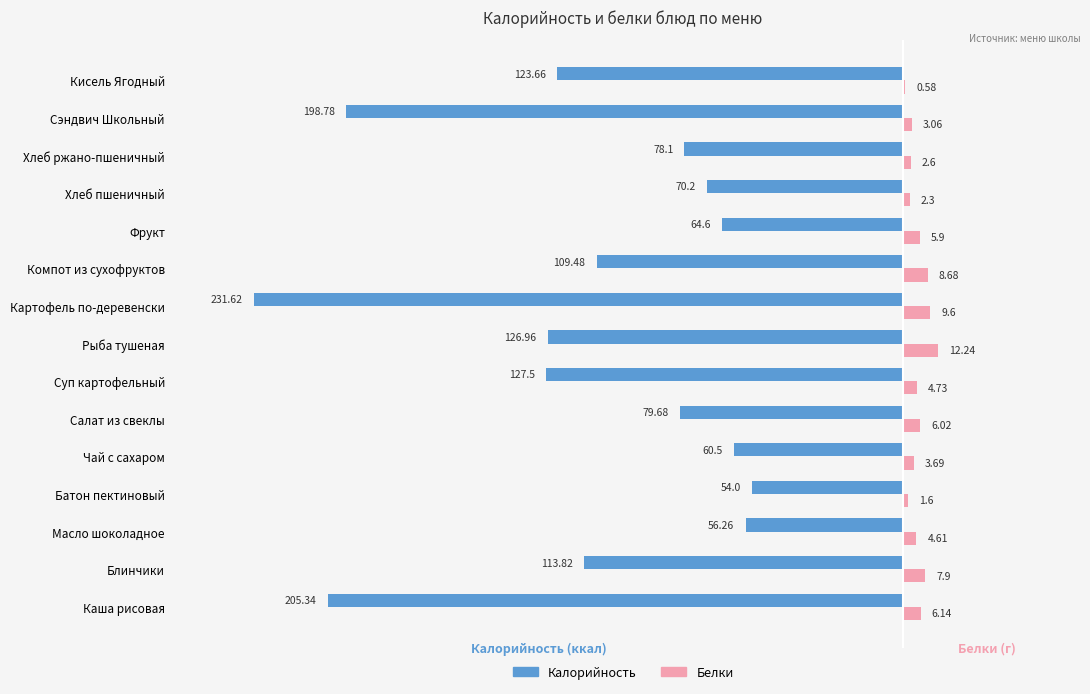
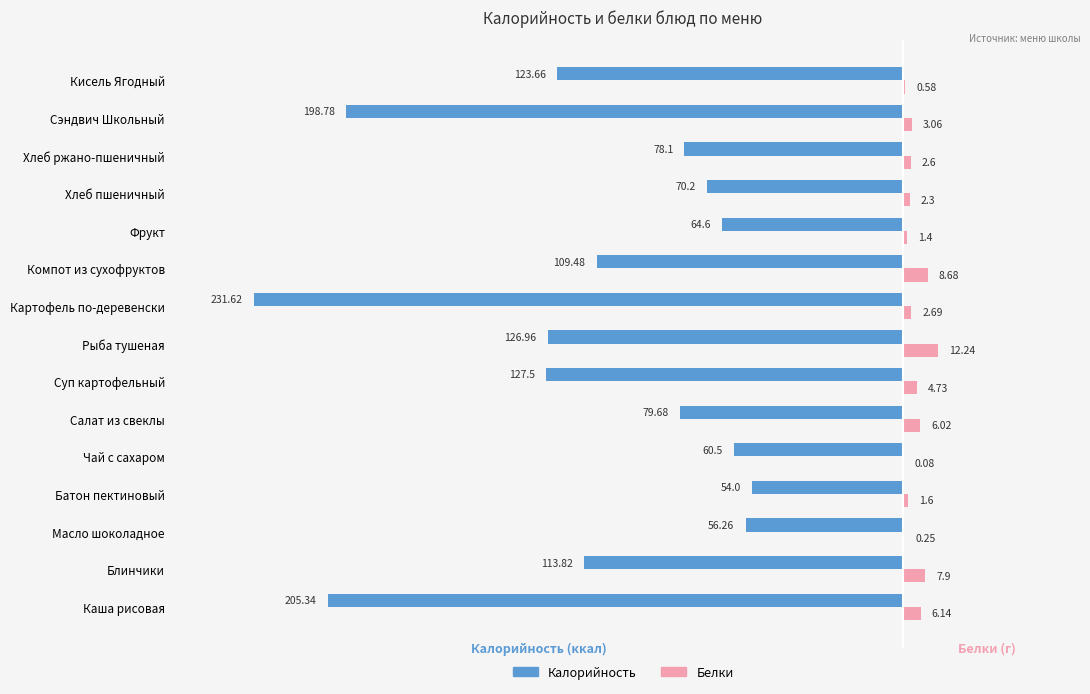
  {
    "Белки": {
      "Кисель Ягодный": 0.58,
      "Сэндвич Школьный": 3.06,
      "Хлеб ржано-пшеничный": 2.6,
      "Хлеб пшеничный": 2.3,
-     "Фрукт": 5.9,
+     "Фрукт": 1.4,
      "Компот из сухофруктов": 8.68,
-     "Картофель по-деревенски": 9.6,
+     "Картофель по-деревенски": 2.69,
      "Рыба тушеная": 12.24,
      "Суп картофельный": 4.73,
      "Салат из свеклы": 6.02,
-     "Чай с сахаром": 3.69,
+     "Чай с сахаром": 0.08,
      "Батон пектиновый": 1.6,
-     "Масло шоколадное": 4.61,
+     "Масло шоколадное": 0.25,
      "Блинчики": 7.9,
      "Каша рисовая": 6.14
    }
  }
